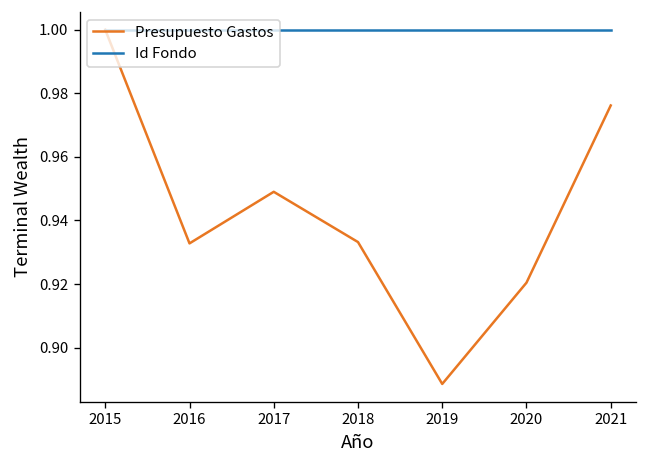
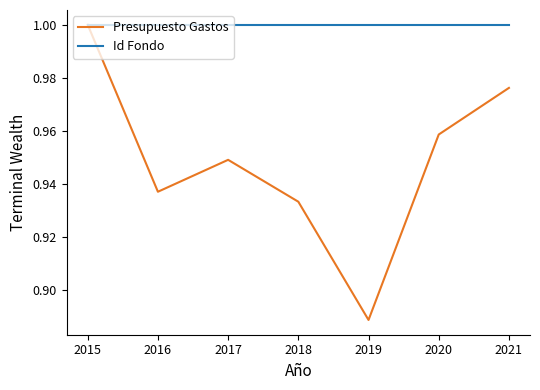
  {
    "Presupuesto Gastos": {
-     "2016": 0.933,
+     "2016": 0.937,
      "2017": 0.949,
      "2018": 0.933,
      "2019": 0.889,
-     "2020": 0.920,
+     "2020": 0.959,
      "2021": 0.976
    },
    "Id Fondo": {
      "2018": 1.000,
      "2019": 1.000,
      "2020": 1.000,
      "2021": 1.000
    }
  }
